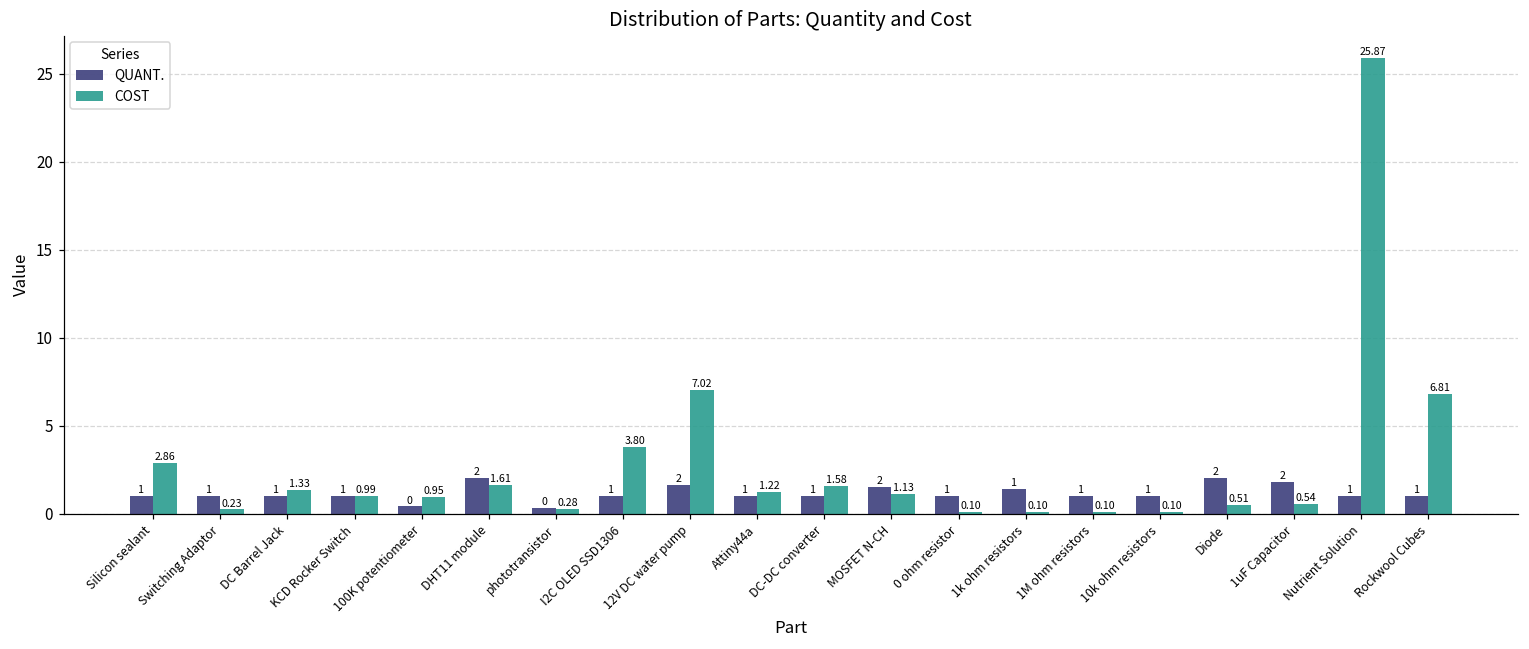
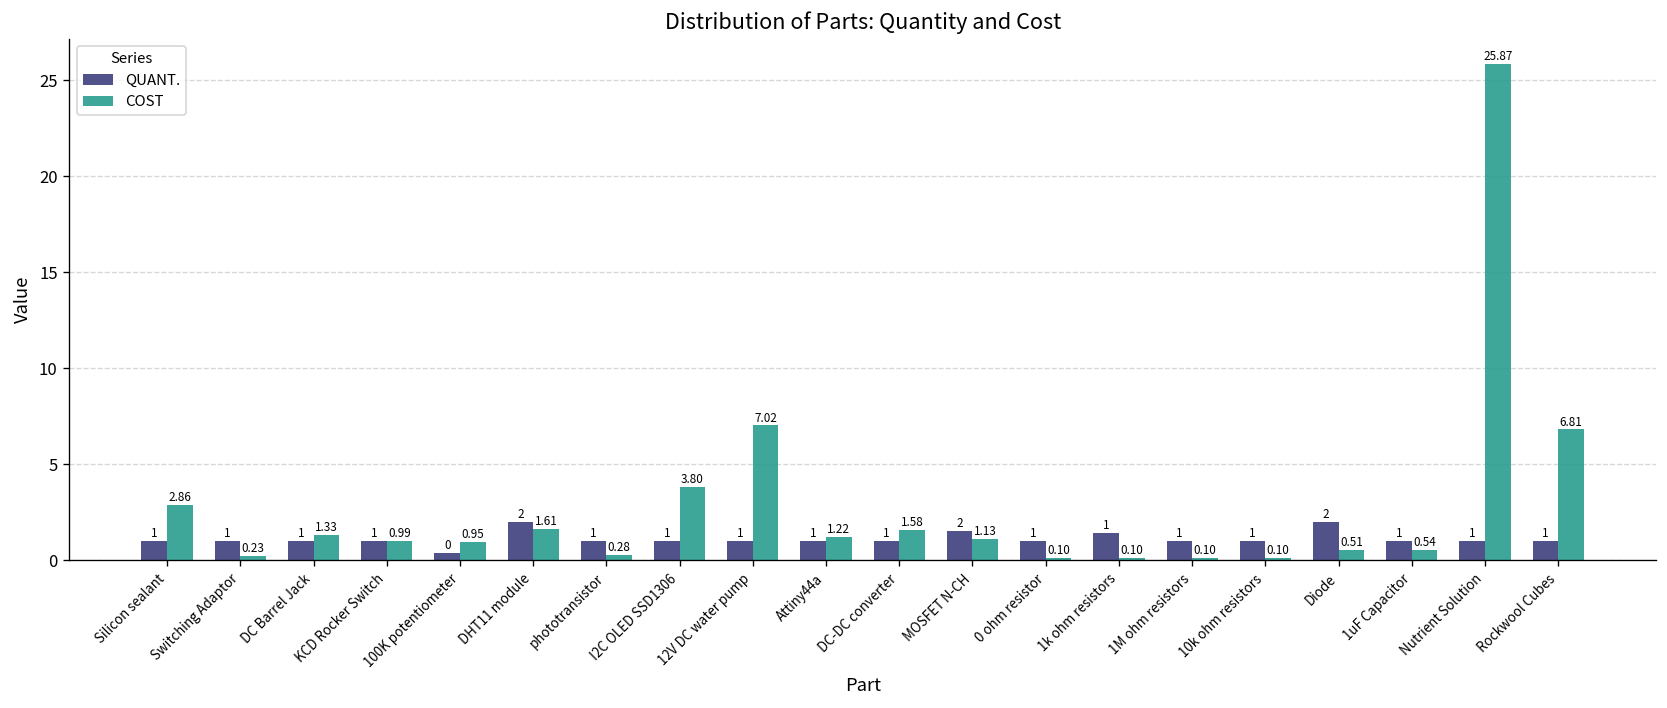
  {
    "QUANT.": {
      "Silicon sealant": 1,
      "Switching Adaptor": 1,
      "DC Barrel Jack": 1,
      "KCD Rocker Switch": 1,
      "100K potentiometer": 0,
      "DHT11 module": 2,
-     "phototransistor": 0,
+     "phototransistor": 1,
      "I2C OLED SSD1306": 1,
-     "12V DC water pump": 2,
+     "12V DC water pump": 1,
      "Attiny44a": 1,
      "DC-DC converter": 1,
      "MOSFET N-CH": 2,
      "0 ohm resistor": 1,
      "1k ohm resistors": 1,
      "1M ohm resistors": 1,
      "10k ohm resistors": 1,
      "Diode": 2,
-     "1uF Capacitor": 2,
+     "1uF Capacitor": 1,
      "Nutrient Solution": 1,
      "Rockwool Cubes": 1
    },
    "COST": {
      "Silicon sealant": 2.86,
      "Switching Adaptor": 0.23,
      "DC Barrel Jack": 1.33,
      "KCD Rocker Switch": 0.99,
      "100K potentiometer": 0.95,
      "DHT11 module": 1.61,
      "phototransistor": 0.28,
      "I2C OLED SSD1306": 3.80,
      "12V DC water pump": 7.02,
      "Attiny44a": 1.22,
      "DC-DC converter": 1.58,
      "MOSFET N-CH": 1.13,
      "0 ohm resistor": 0.10,
      "1k ohm resistors": 0.10,
      "1M ohm resistors": 0.10,
      "10k ohm resistors": 0.10,
      "Diode": 0.51,
      "1uF Capacitor": 0.54,
      "Nutrient Solution": 25.87,
      "Rockwool Cubes": 6.81
    }
  }
